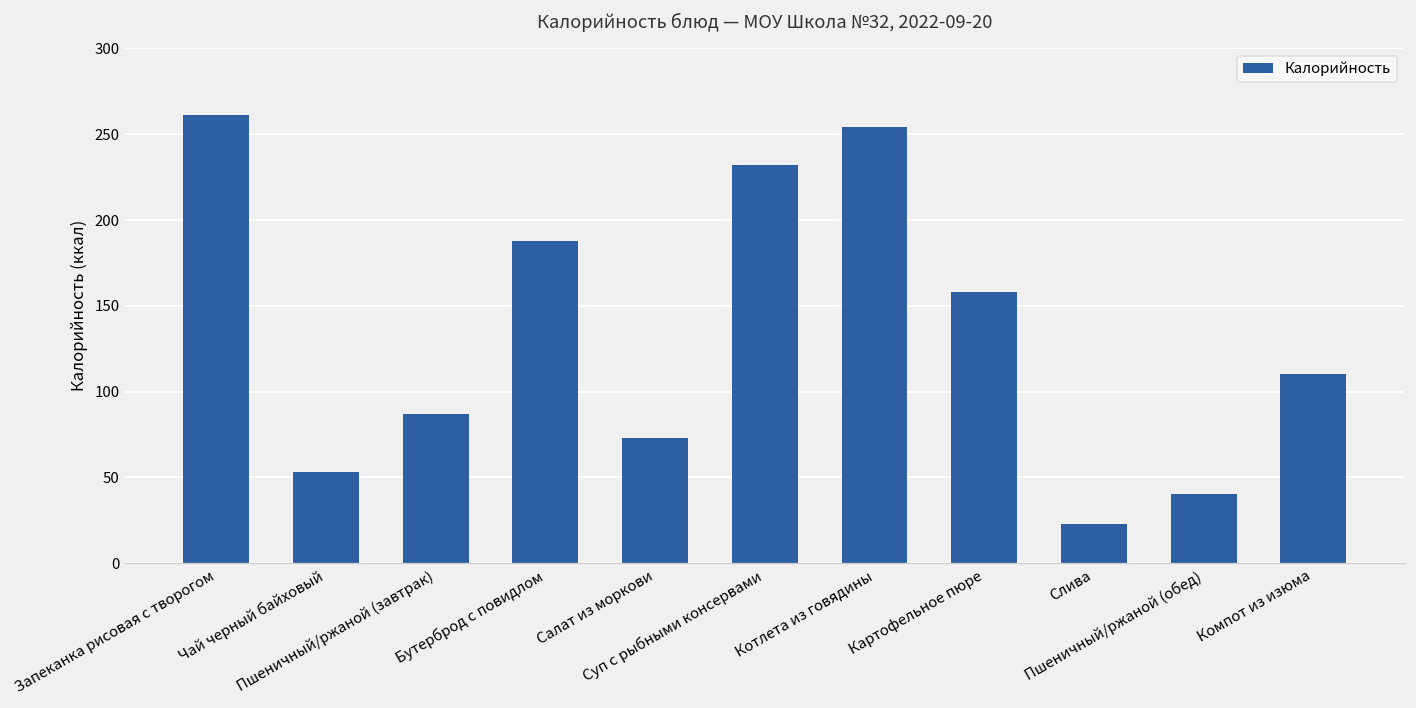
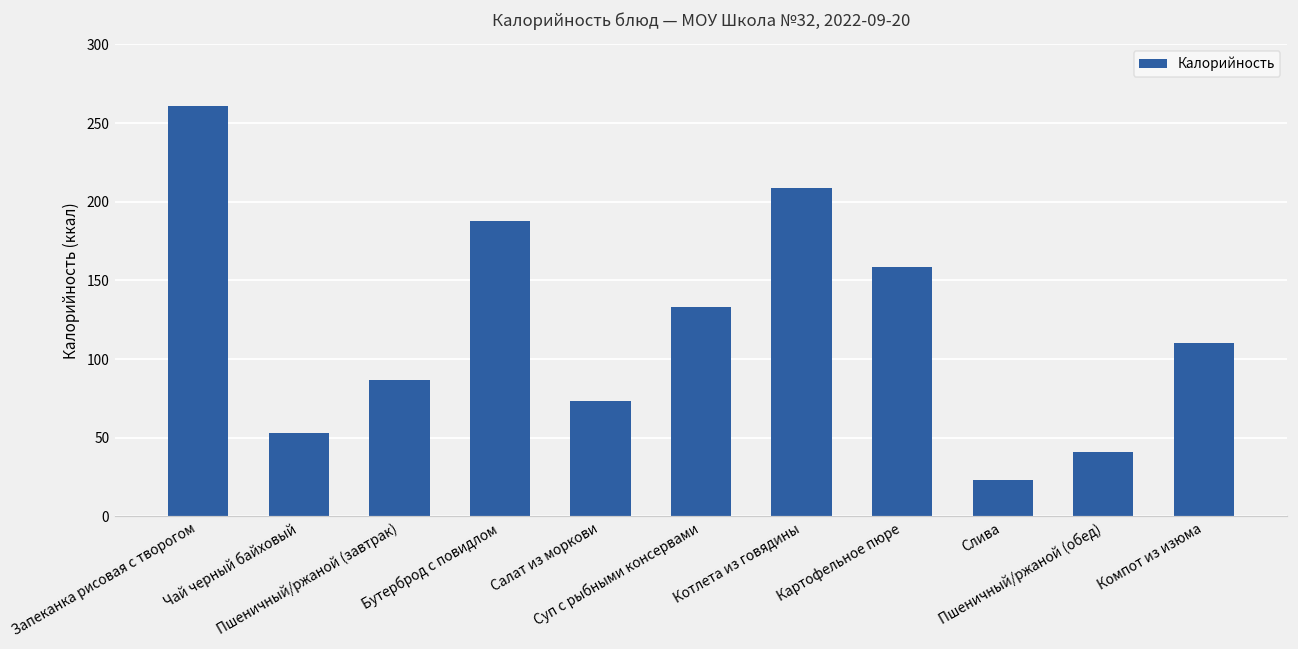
  {
    "Запеканка рисовая с творогом": 261,
    "Чай черный байховый": 53,
    "Пшеничный/ржаной (завтрак)": 87,
    "Бутерброд с повидлом": 188,
    "Салат из моркови": 73,
-   "Суп с рыбными консервами": 232,
-   "Котлета из говядины": 254,
+   "Суп с рыбными консервами": 133,
+   "Котлета из говядины": 209,
    "Картофельное пюре": 158,
    "Слива": 23,
    "Пшеничный/ржаной (обед)": 41,
    "Компот из изюма": 110
  }
